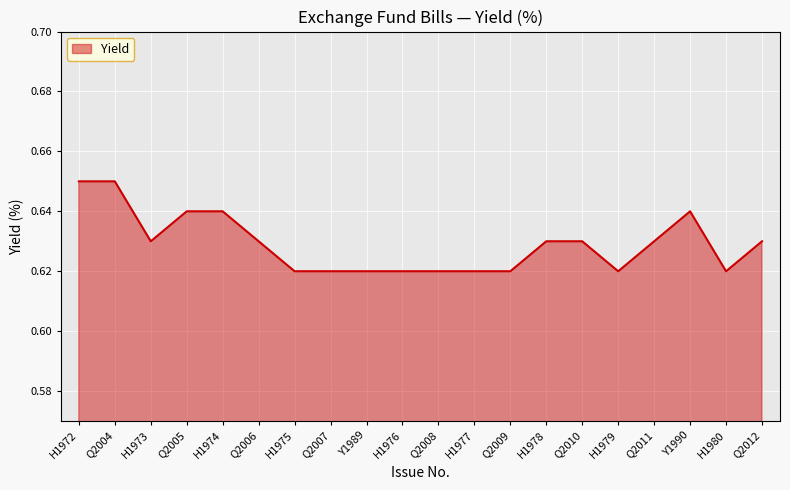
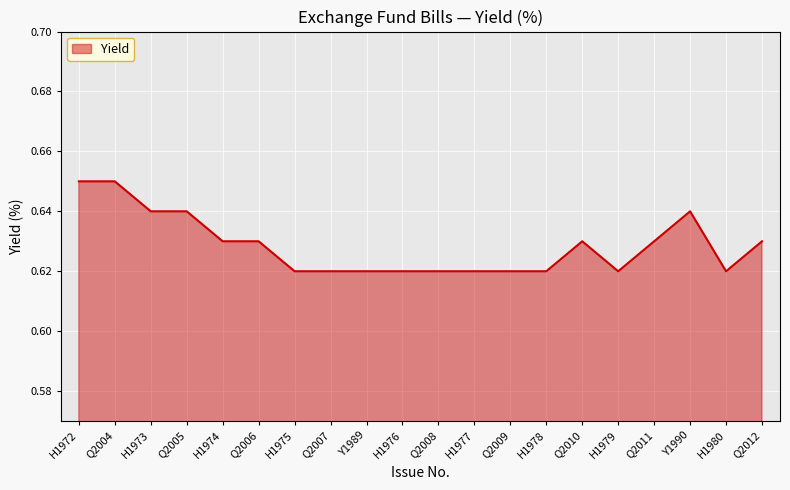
  {
    "H1972": 0.65,
    "Q2004": 0.65,
-   "H1973": 0.63,
+   "H1973": 0.64,
    "Q2005": 0.64,
-   "H1974": 0.64,
+   "H1974": 0.63,
    "Q2006": 0.63,
    "H1975": 0.62,
    "Q2007": 0.62,
    "Y1989": 0.62,
    "H1976": 0.62,
    "Q2008": 0.62,
    "H1977": 0.62,
    "Q2009": 0.62,
-   "H1978": 0.63,
+   "H1978": 0.62,
    "Q2010": 0.63,
    "H1979": 0.62,
    "Q2011": 0.63,
    "Y1990": 0.64,
    "H1980": 0.62,
    "Q2012": 0.63
  }
